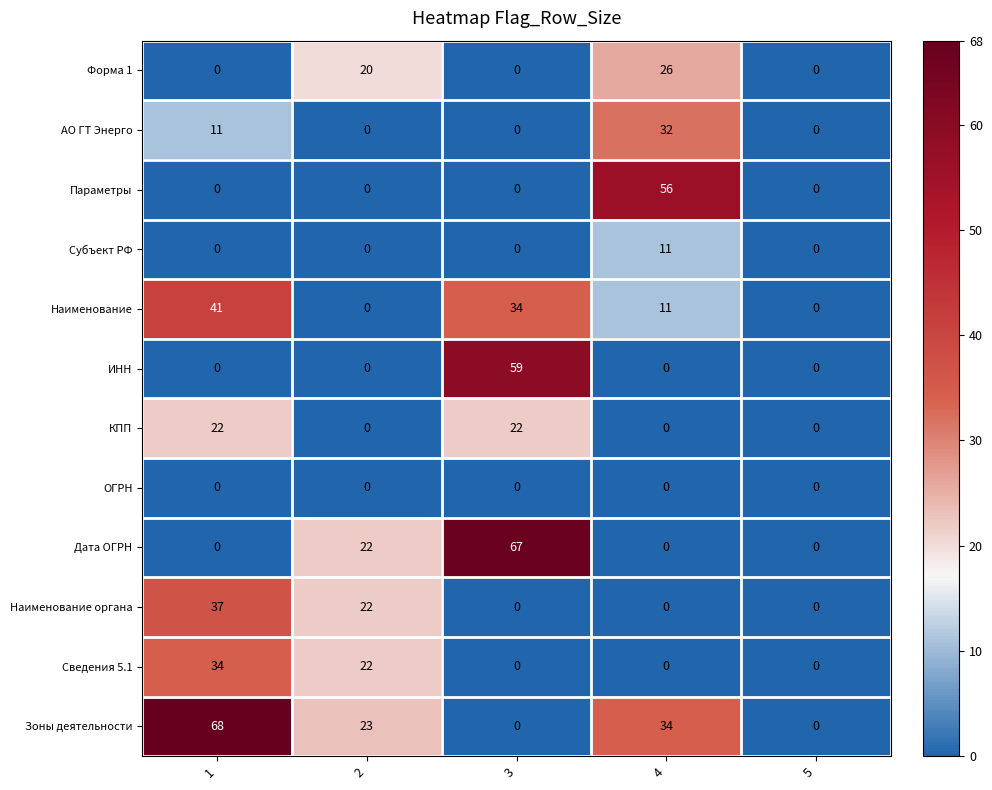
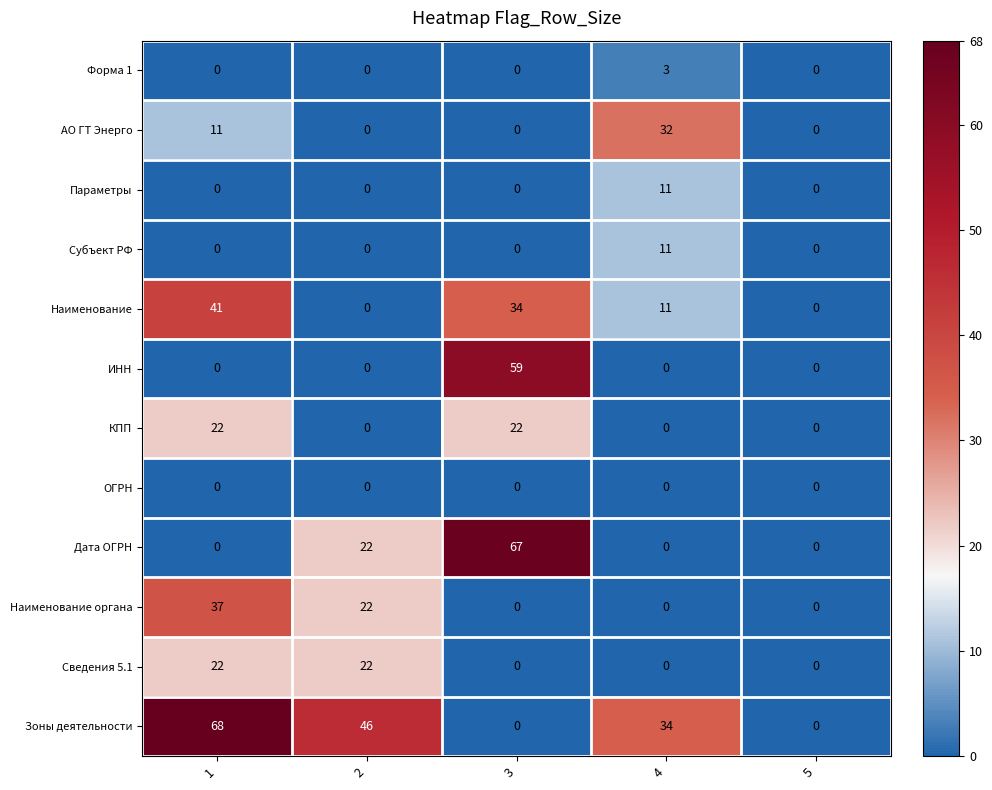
  {
    "Форма 1": {
      "1": 0,
-     "2": 20,
+     "2": 0,
      "3": 0,
-     "4": 26,
+     "4": 3,
      "5": 0
    },
    "АО ГТ Энерго": {
      "1": 11,
      "2": 0,
      "3": 0,
      "4": 32,
      "5": 0
    },
    "Параметры": {
      "1": 0,
      "2": 0,
      "3": 0,
-     "4": 56,
+     "4": 11,
      "5": 0
    },
    "Субъект РФ": {
      "1": 0,
      "2": 0,
      "3": 0,
      "4": 11,
      "5": 0
    },
    "Наименование": {
      "1": 41,
      "2": 0,
      "3": 34,
      "4": 11,
      "5": 0
    },
    "ИНН": {
      "1": 0,
      "2": 0,
      "3": 59,
      "4": 0,
      "5": 0
    },
    "КПП": {
      "1": 22,
      "2": 0,
      "3": 22,
      "4": 0,
      "5": 0
    },
    "ОГРН": {
      "1": 0,
      "2": 0,
      "3": 0,
      "4": 0,
      "5": 0
    },
    "Дата ОГРН": {
      "1": 0,
      "2": 22,
      "3": 67,
      "4": 0,
      "5": 0
    },
    "Наименование органа": {
      "1": 37,
      "2": 22,
      "3": 0,
      "4": 0,
      "5": 0
    },
    "Сведения 5.1": {
-     "1": 34,
+     "1": 22,
      "2": 22,
      "3": 0,
      "4": 0,
      "5": 0
    },
    "Зоны деятельности": {
      "1": 68,
-     "2": 23,
+     "2": 46,
      "3": 0,
      "4": 34,
      "5": 0
    }
  }
